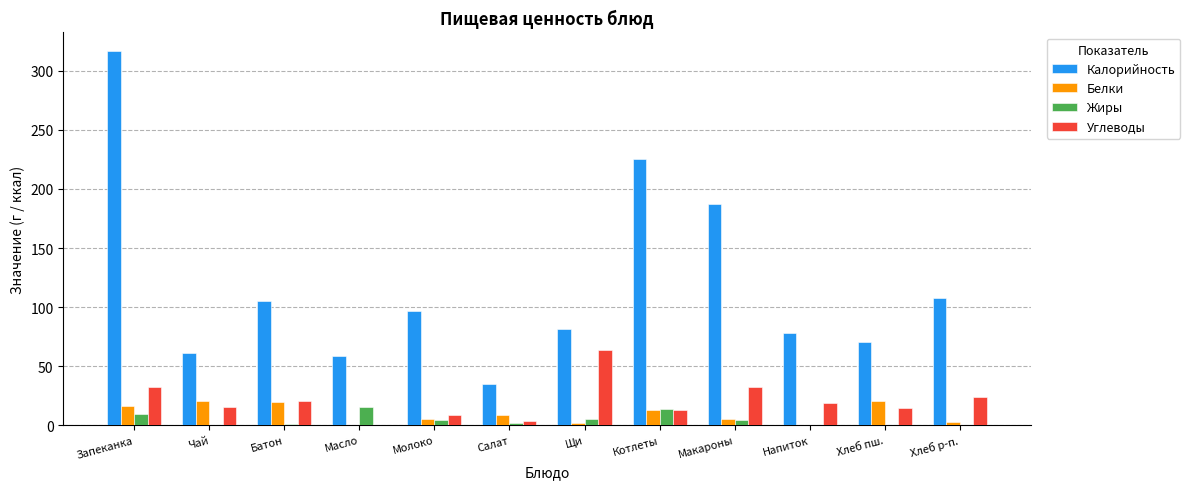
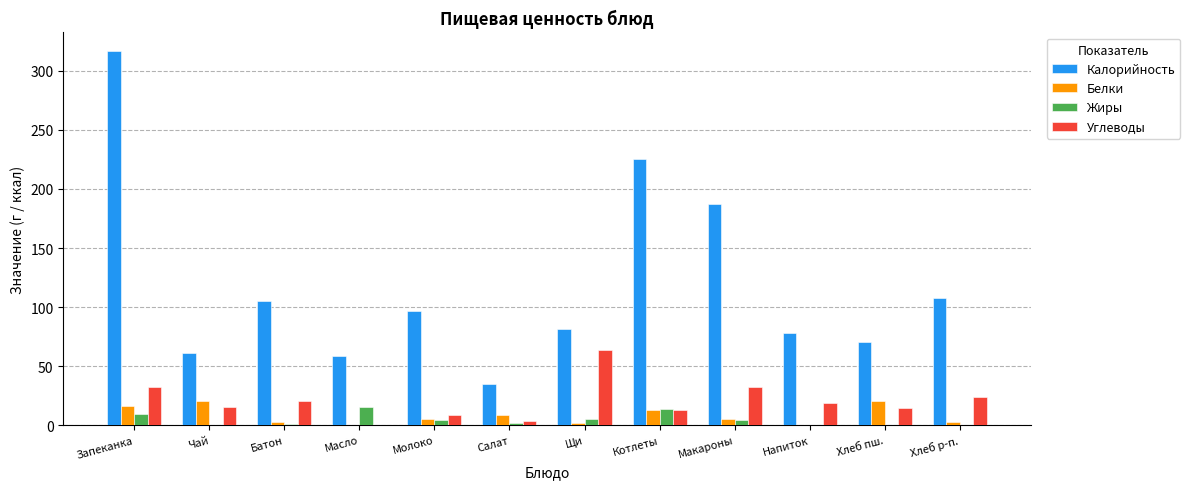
  {
    "Калорийность": {
      "Запеканка": 317,
      "Чай": 61,
      "Батон": 105,
      "Масло": 58,
      "Молоко": 96,
      "Салат": 34,
      "Щи": 81,
      "Котлеты": 226,
      "Макароны": 188,
      "Напиток": 78,
      "Хлеб пш.": 70,
      "Хлеб р-п.": 108
    },
    "Белки": {
      "Запеканка": 16,
      "Чай": 20,
-     "Батон": 20,
+     "Батон": 3,
      "Молоко": 5,
      "Салат": 8,
      "Котлеты": 12,
      "Макароны": 5,
      "Хлеб пш.": 21,
      "Хлеб р-п.": 2
    },
    "Жиры": {
      "Запеканка": 9,
      "Масло": 15,
      "Молоко": 4,
      "Щи": 5,
      "Котлеты": 14,
      "Макароны": 4
    },
    "Углеводы": {
      "Запеканка": 32,
      "Чай": 15,
      "Батон": 21,
      "Молоко": 9,
      "Салат": 4,
      "Щи": 63,
      "Котлеты": 13,
      "Макароны": 32,
      "Напиток": 19,
      "Хлеб пш.": 15,
      "Хлеб р-п.": 24
    }
  }
